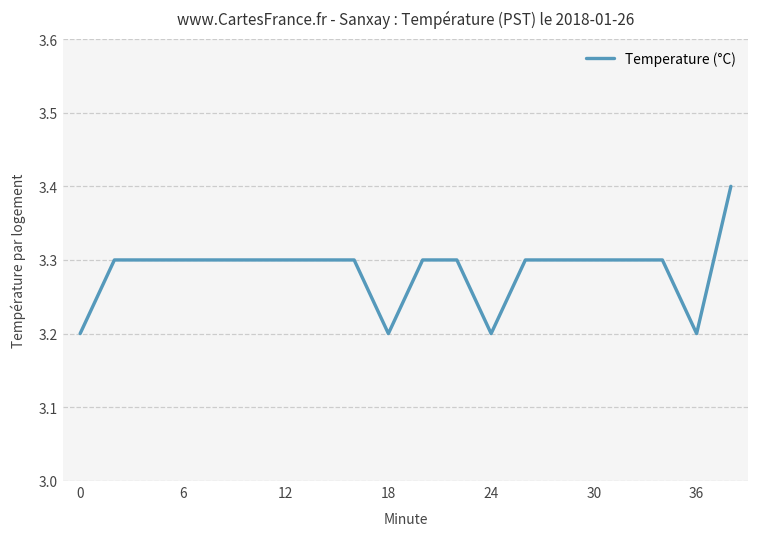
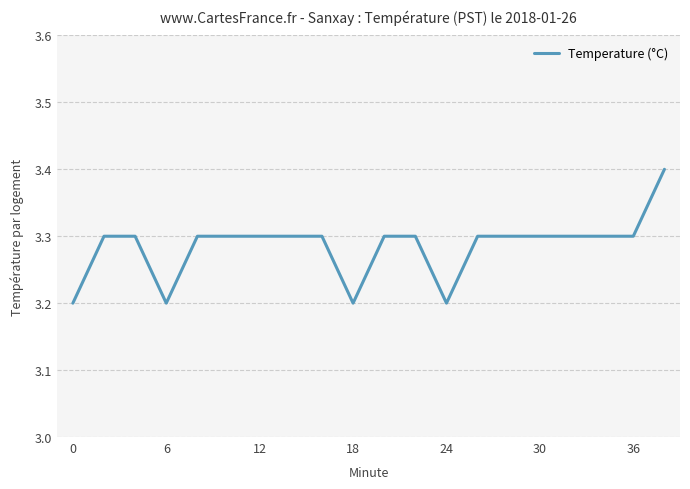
  {
    "0": 3.2,
-   "6": 3.3,
+   "6": 3.2,
    "12": 3.3,
    "18": 3.2,
    "24": 3.2,
    "30": 3.3,
-   "36": 3.2
+   "36": 3.3
  }
